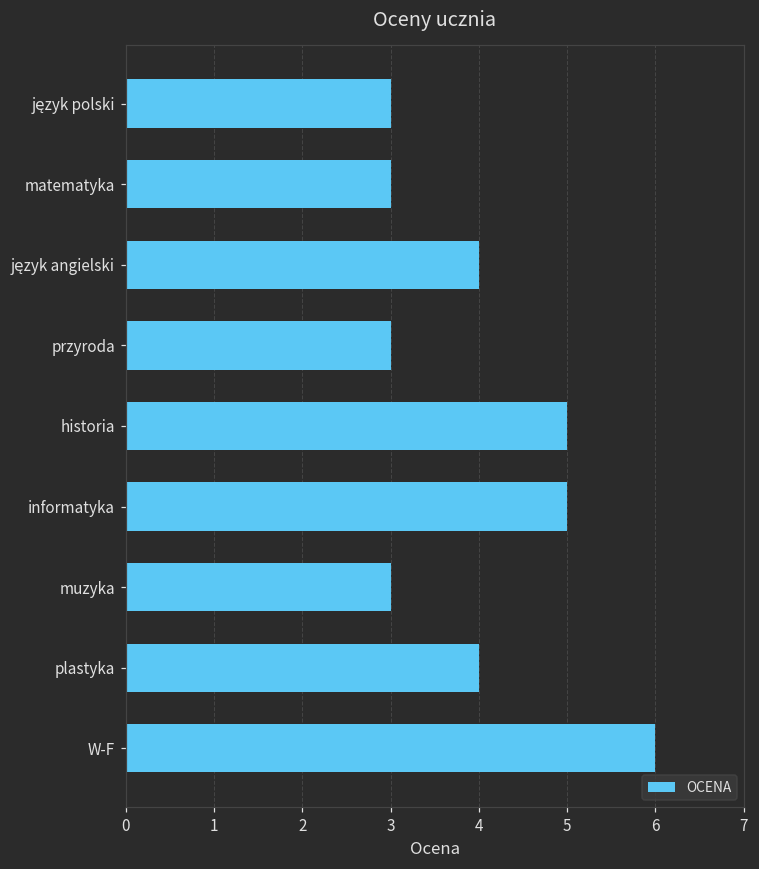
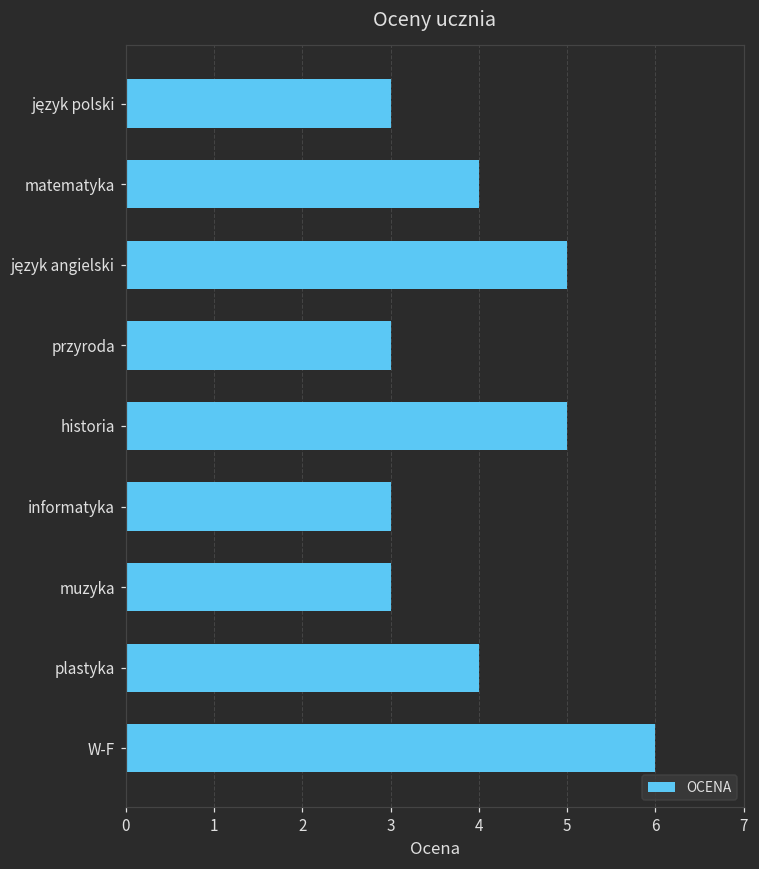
  {
    "język polski": 3,
-   "matematyka": 3,
-   "język angielski": 4,
+   "matematyka": 4,
+   "język angielski": 5,
    "przyroda": 3,
    "historia": 5,
-   "informatyka": 5,
+   "informatyka": 3,
    "muzyka": 3,
    "plastyka": 4,
    "W-F": 6
  }
